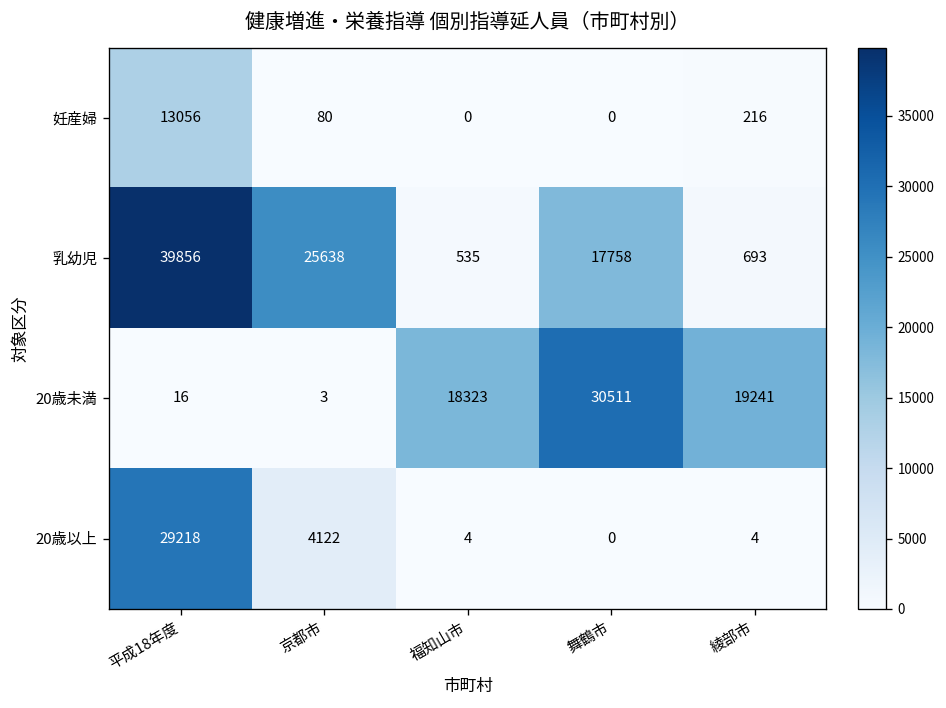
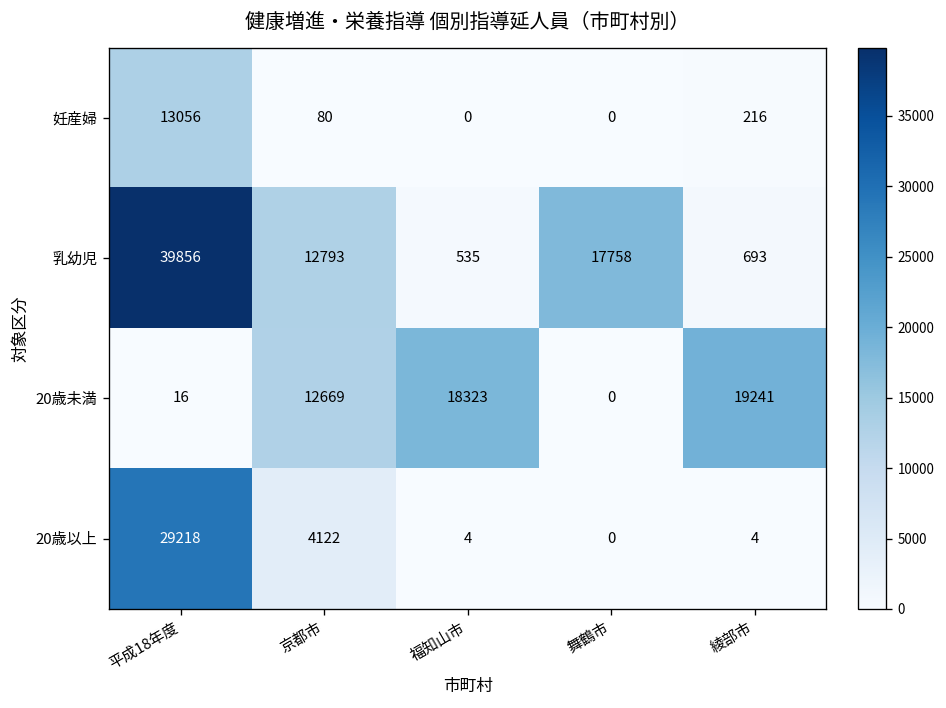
  {
    "妊産婦": {
      "平成18年度": 13056,
      "京都市": 80,
      "福知山市": 0,
      "舞鶴市": 0,
      "綾部市": 216
    },
    "乳幼児": {
      "平成18年度": 39856,
-     "京都市": 25638,
+     "京都市": 12793,
      "福知山市": 535,
      "舞鶴市": 17758,
      "綾部市": 693
    },
    "20歳未満": {
      "平成18年度": 16,
-     "京都市": 3,
+     "京都市": 12669,
      "福知山市": 18323,
-     "舞鶴市": 30511,
+     "舞鶴市": 0,
      "綾部市": 19241
    },
    "20歳以上": {
      "平成18年度": 29218,
      "京都市": 4122,
      "福知山市": 4,
      "舞鶴市": 0,
      "綾部市": 4
    }
  }
